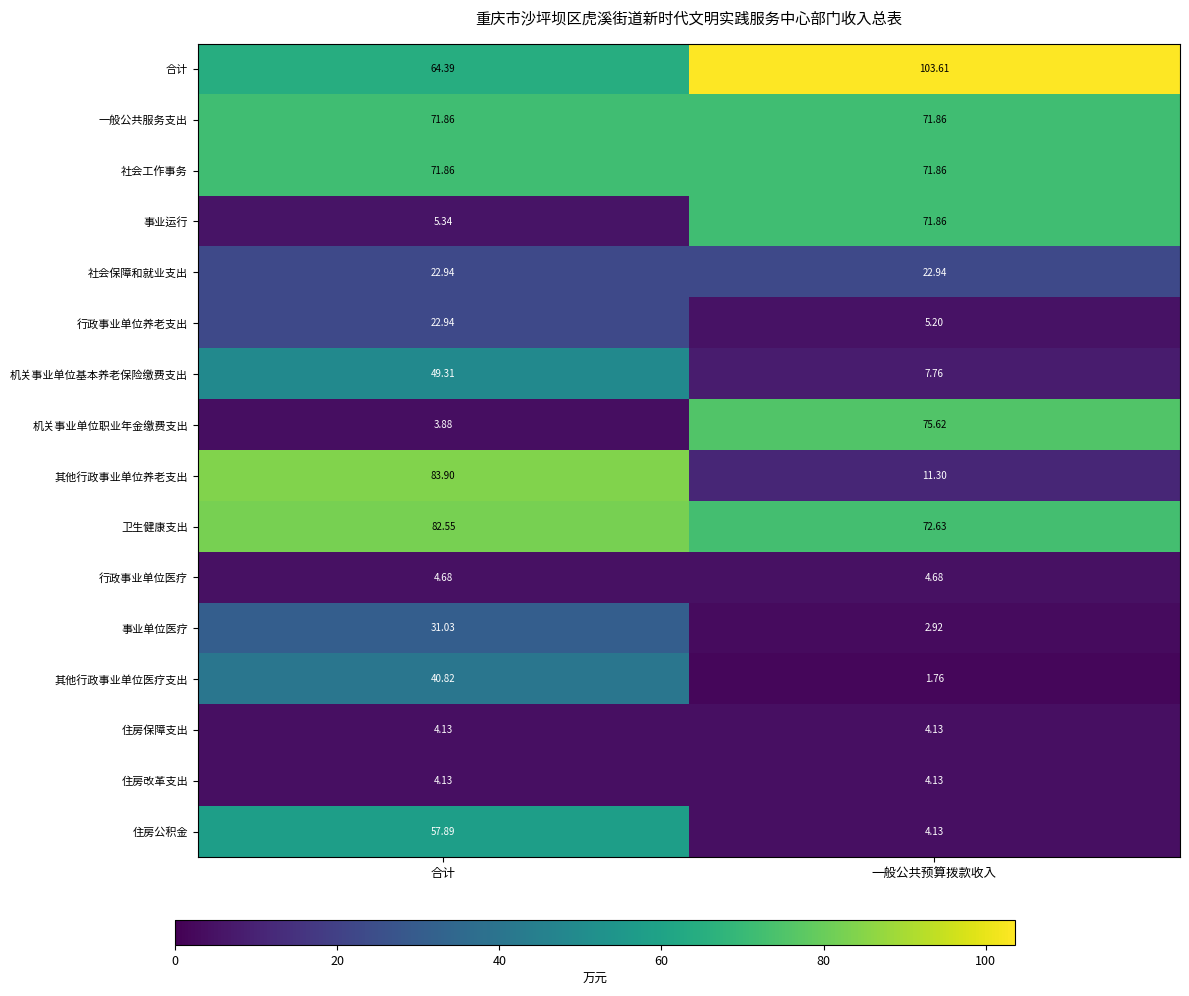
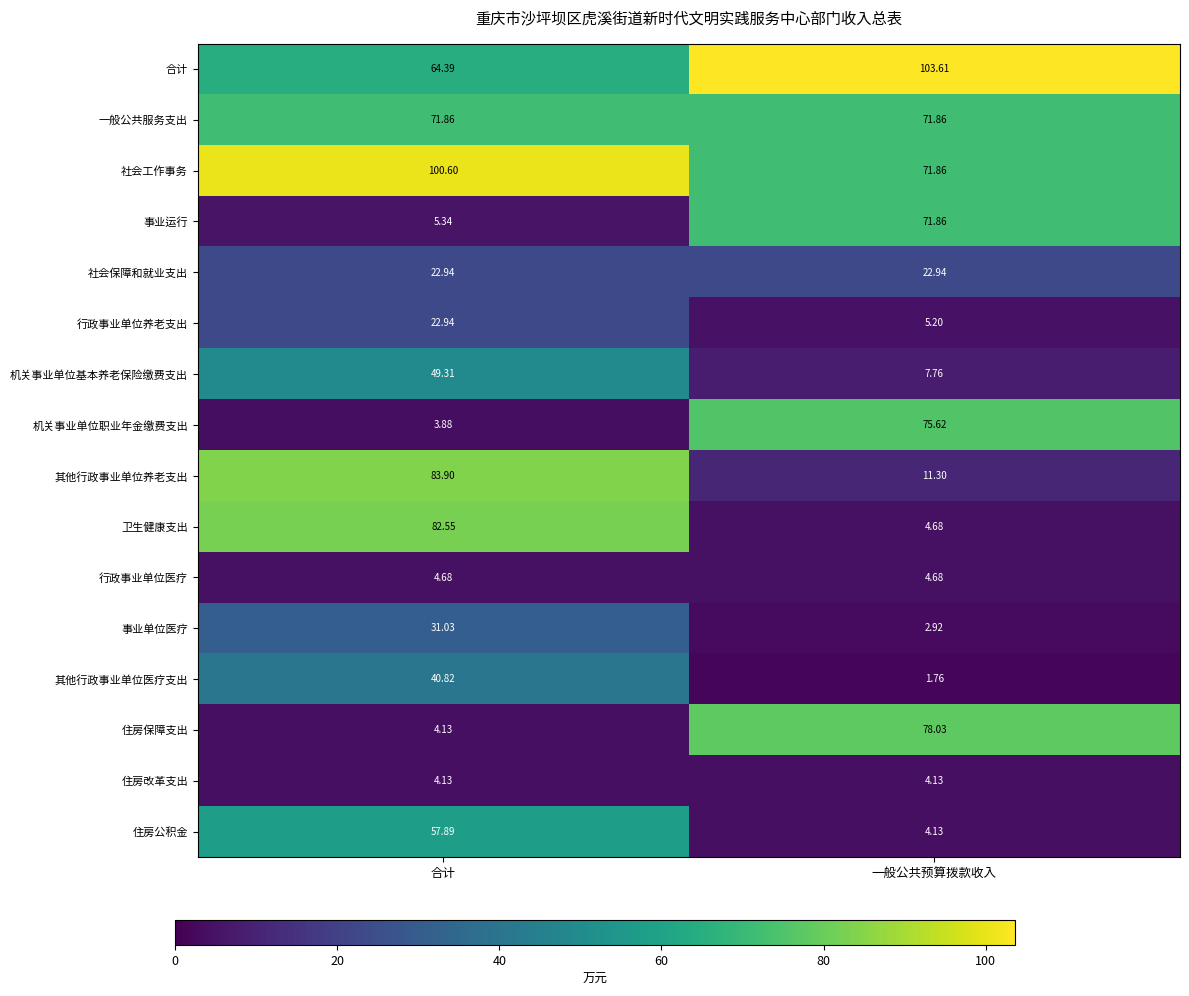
  {
    "合计": {
      "合计": 64.39,
      "一般公共预算拨款收入": 103.61
    },
    "一般公共服务支出": {
      "合计": 71.86,
      "一般公共预算拨款收入": 71.86
    },
    "社会工作事务": {
-     "合计": 71.86,
+     "合计": 100.60,
      "一般公共预算拨款收入": 71.86
    },
    "事业运行": {
      "合计": 5.34,
      "一般公共预算拨款收入": 71.86
    },
    "社会保障和就业支出": {
      "合计": 22.94,
      "一般公共预算拨款收入": 22.94
    },
    "行政事业单位养老支出": {
      "合计": 22.94,
      "一般公共预算拨款收入": 5.20
    },
    "机关事业单位基本养老保险缴费支出": {
      "合计": 49.31,
      "一般公共预算拨款收入": 7.76
    },
    "机关事业单位职业年金缴费支出": {
      "合计": 3.88,
      "一般公共预算拨款收入": 75.62
    },
    "其他行政事业单位养老支出": {
      "合计": 83.90,
      "一般公共预算拨款收入": 11.30
    },
    "卫生健康支出": {
      "合计": 82.55,
-     "一般公共预算拨款收入": 72.63
+     "一般公共预算拨款收入": 4.68
    },
    "行政事业单位医疗": {
      "合计": 4.68,
      "一般公共预算拨款收入": 4.68
    },
    "事业单位医疗": {
      "合计": 31.03,
      "一般公共预算拨款收入": 2.92
    },
    "其他行政事业单位医疗支出": {
      "合计": 40.82,
      "一般公共预算拨款收入": 1.76
    },
    "住房保障支出": {
      "合计": 4.13,
-     "一般公共预算拨款收入": 4.13
+     "一般公共预算拨款收入": 78.03
    },
    "住房改革支出": {
      "合计": 4.13,
      "一般公共预算拨款收入": 4.13
    },
    "住房公积金": {
      "合计": 57.89,
      "一般公共预算拨款收入": 4.13
    }
  }
